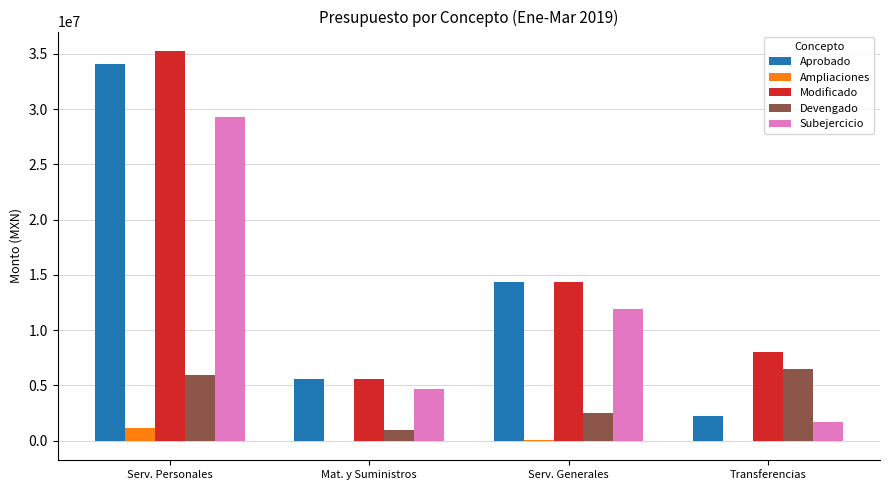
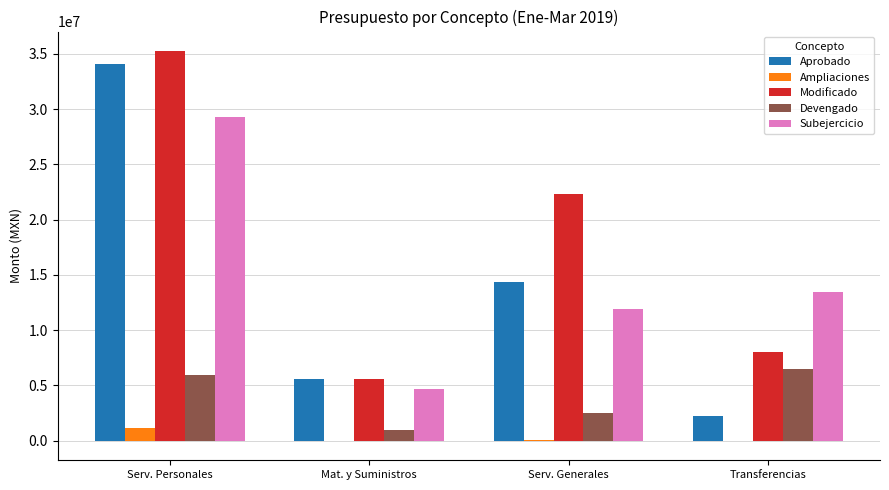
  {
    "Aprobado": {
      "Serv. Personales": 34100000,
      "Mat. y Suministros": 5600000,
      "Serv. Generales": 14300000,
      "Transferencias": 2200000
    },
    "Ampliaciones": {
      "Serv. Personales": 1100000,
      "Transferencias": 0
    },
    "Modificado": {
      "Serv. Personales": 35300000,
      "Mat. y Suministros": 5600000,
-     "Serv. Generales": 14400000,
+     "Serv. Generales": 22300000,
      "Transferencias": 8000000
    },
    "Devengado": {
      "Serv. Personales": 6000000,
      "Mat. y Suministros": 900000,
      "Serv. Generales": 2500000,
      "Transferencias": 6500000
    },
    "Subejercicio": {
      "Serv. Personales": 29300000,
      "Mat. y Suministros": 4600000,
      "Serv. Generales": 11900000,
-     "Transferencias": 1700000
+     "Transferencias": 13500000
    }
  }
